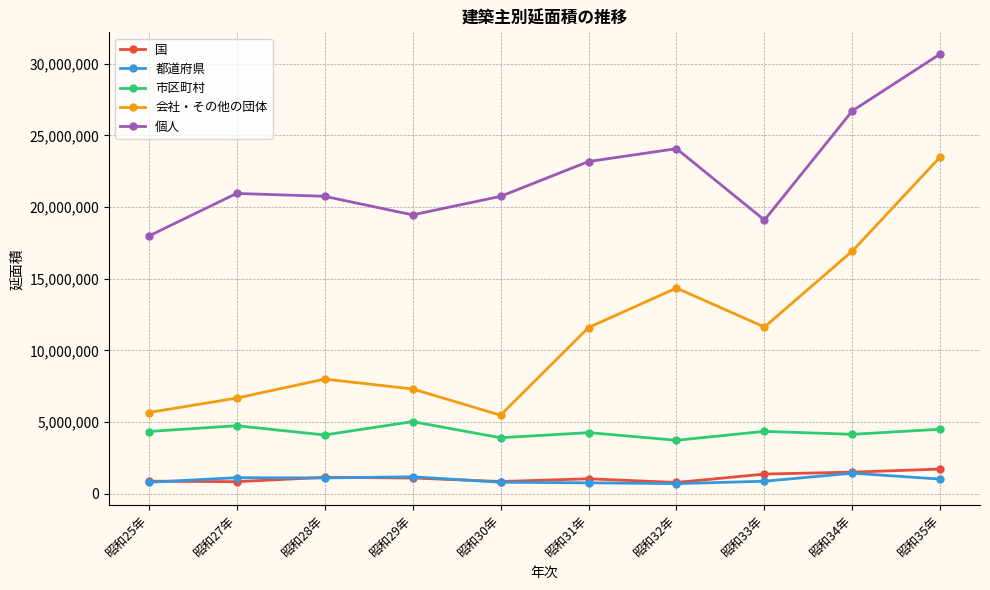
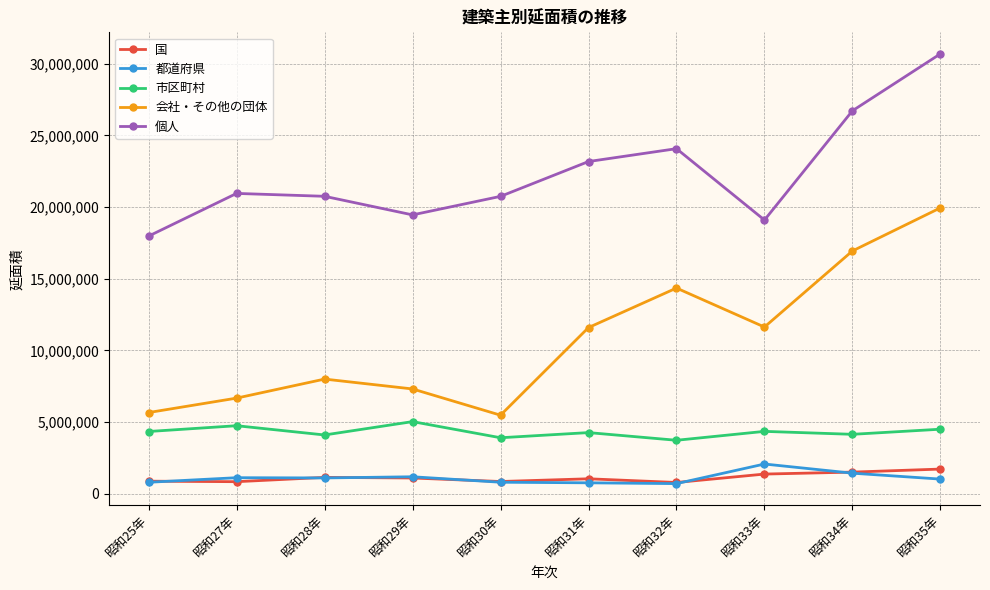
  {
    "国": {
      "昭和27年": "800,000",
      "昭和31年": "1,100,000",
      "昭和33年": "1,400,000",
      "昭和35年": "1,700,000"
    },
    "都道府県": {
      "昭和27年": "1,100,000",
      "昭和31年": "800,000",
-     "昭和33年": "900,000",
+     "昭和33年": "2,100,000",
      "昭和35年": "1,000,000"
    },
    "市区町村": {
      "昭和25年": "4,300,000",
      "昭和27年": "4,800,000",
      "昭和28年": "4,100,000",
      "昭和29年": "5,000,000",
      "昭和30年": "3,900,000",
      "昭和31年": "4,300,000",
      "昭和32年": "3,700,000",
      "昭和33年": "4,400,000",
      "昭和34年": "4,200,000",
      "昭和35年": "4,500,000"
    },
    "会社・その他の団体": {
      "昭和25年": "5,700,000",
      "昭和27年": "6,700,000",
      "昭和28年": "8,000,000",
      "昭和29年": "7,300,000",
      "昭和30年": "5,500,000",
      "昭和31年": "11,600,000",
      "昭和32年": "14,400,000",
      "昭和33年": "11,600,000",
      "昭和34年": "16,900,000",
-     "昭和35年": "23,500,000"
+     "昭和35年": "19,900,000"
    },
    "個人": {
      "昭和25年": "18,000,000",
      "昭和27年": "21,000,000",
      "昭和28年": "20,800,000",
      "昭和29年": "19,500,000",
      "昭和30年": "20,700,000",
      "昭和31年": "23,200,000",
      "昭和32年": "24,100,000",
      "昭和33年": "19,100,000",
      "昭和34年": "26,700,000",
      "昭和35年": "30,700,000"
    }
  }
